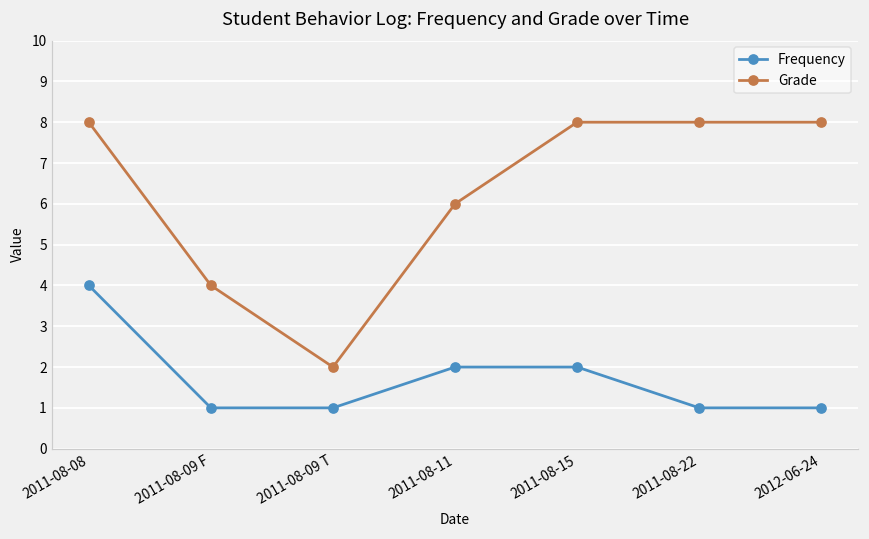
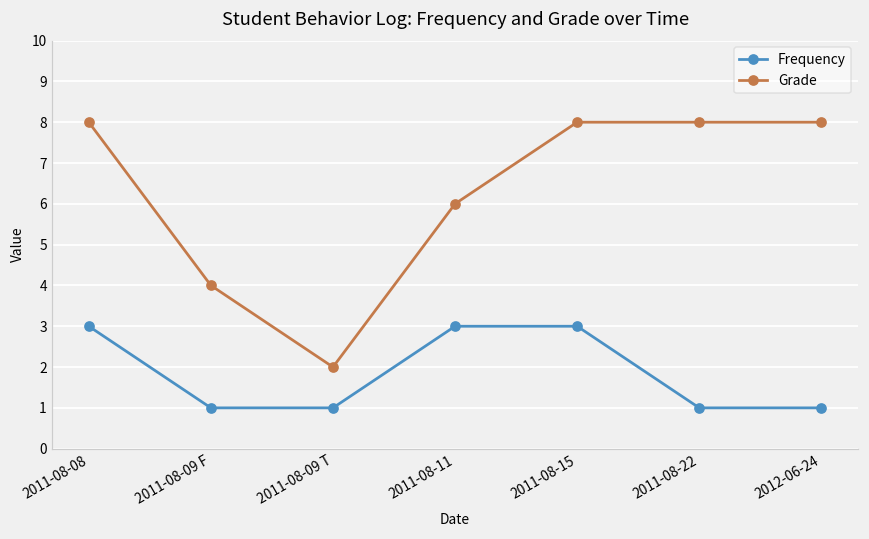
  {
    "Frequency": {
-     "2011-08-08": 4,
+     "2011-08-08": 3,
      "2011-08-09 F": 1,
      "2011-08-09 T": 1,
-     "2011-08-11": 2,
-     "2011-08-15": 2,
+     "2011-08-11": 3,
+     "2011-08-15": 3,
      "2011-08-22": 1,
      "2012-06-24": 1
    },
    "Grade": {
      "2011-08-08": 8,
      "2011-08-09 F": 4,
      "2011-08-09 T": 2,
      "2011-08-11": 6,
      "2011-08-15": 8,
      "2011-08-22": 8,
      "2012-06-24": 8
    }
  }
